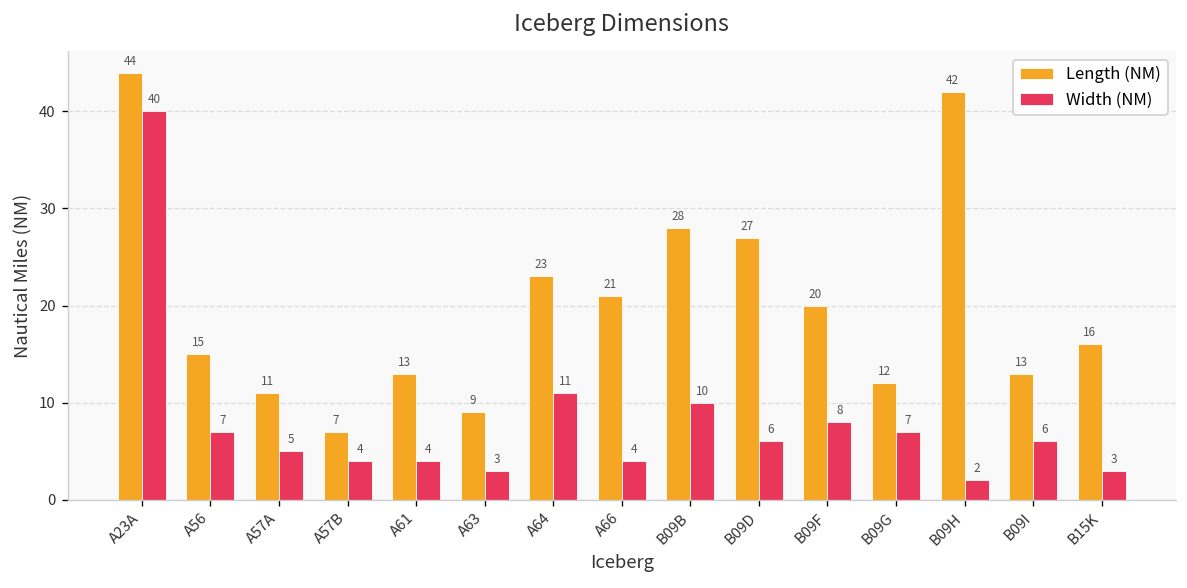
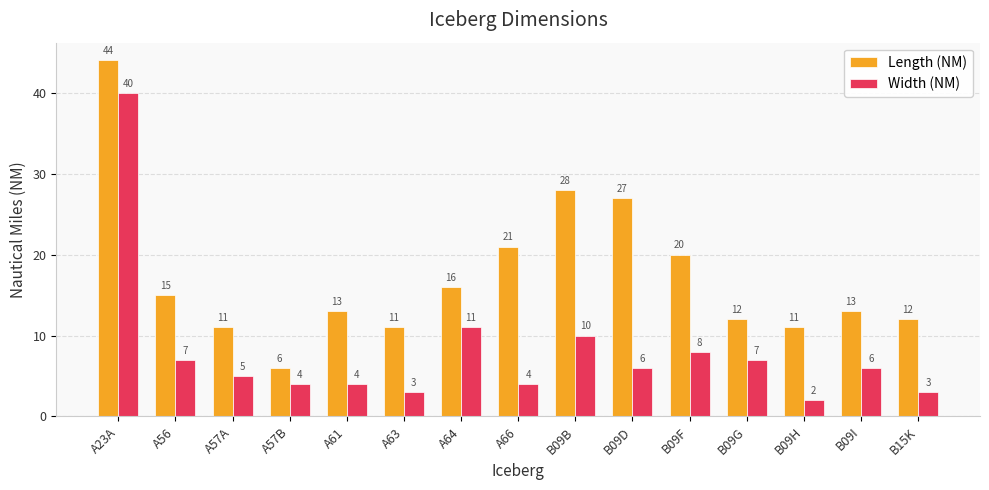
  {
    "Length (NM)": {
      "A23A": 44,
      "A56": 15,
      "A57A": 11,
-     "A57B": 7,
+     "A57B": 6,
      "A61": 13,
-     "A63": 9,
-     "A64": 23,
+     "A63": 11,
+     "A64": 16,
      "A66": 21,
      "B09B": 28,
      "B09D": 27,
      "B09F": 20,
      "B09G": 12,
-     "B09H": 42,
+     "B09H": 11,
      "B09I": 13,
-     "B15K": 16
+     "B15K": 12
    },
    "Width (NM)": {
      "A23A": 40,
      "A56": 7,
      "A57A": 5,
      "A57B": 4,
      "A61": 4,
      "A63": 3,
      "A64": 11,
      "A66": 4,
      "B09B": 10,
      "B09D": 6,
      "B09F": 8,
      "B09G": 7,
      "B09H": 2,
      "B09I": 6,
      "B15K": 3
    }
  }
